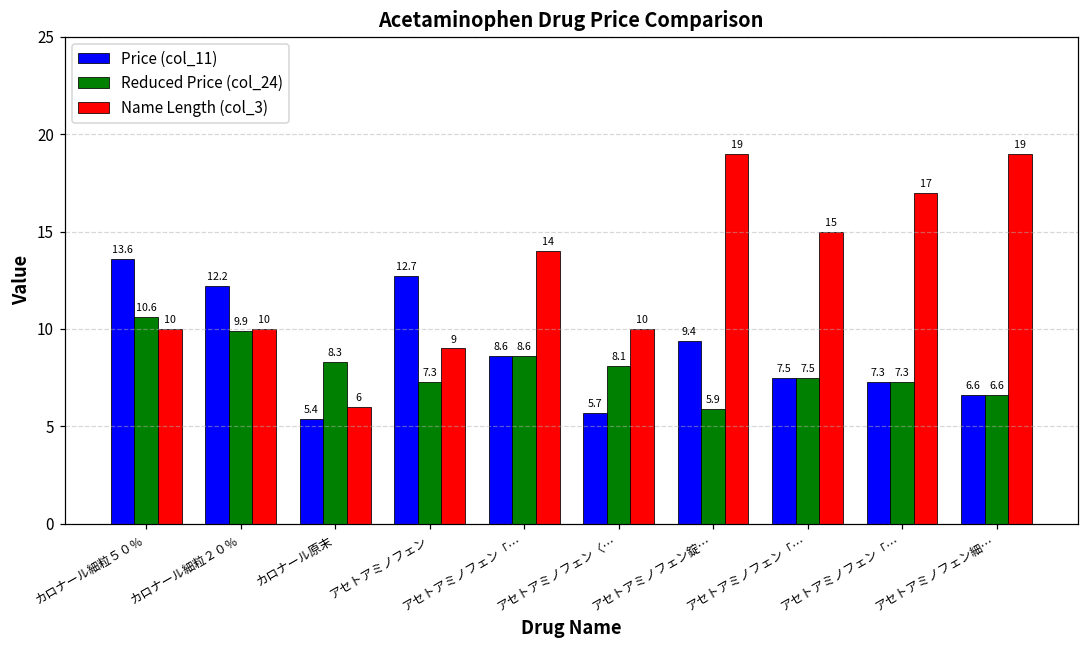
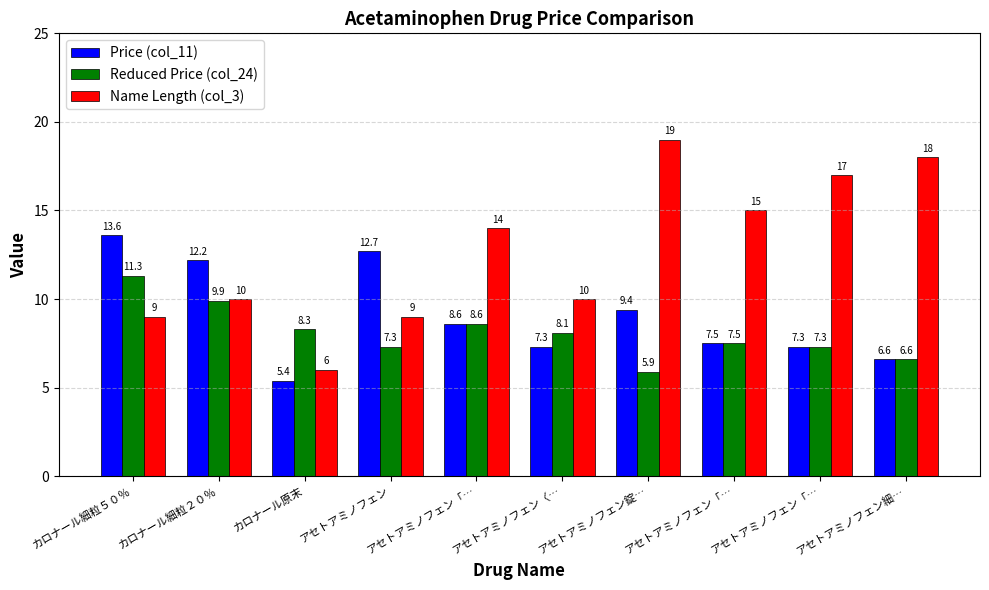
  {
    "Price (col_11)": {
      "カロナール細粒５０％": 13.6,
      "カロナール細粒２０％": 12.2,
      "カロナール原末": 5.4,
      "アセトアミノフェン": 12.7,
-     "アセトアミノフェン〈…": 5.7,
+     "アセトアミノフェン〈…": 7.3,
      "アセトアミノフェン錠…": 9.4,
      "アセトアミノフェン細…": 6.6
    },
    "Reduced Price (col_24)": {
-     "カロナール細粒５０％": 10.6,
+     "カロナール細粒５０％": 11.3,
      "カロナール細粒２０％": 9.9,
      "カロナール原末": 8.3,
      "アセトアミノフェン": 7.3,
      "アセトアミノフェン〈…": 8.1,
      "アセトアミノフェン錠…": 5.9,
      "アセトアミノフェン細…": 6.6
    },
    "Name Length (col_3)": {
-     "カロナール細粒５０％": 10,
+     "カロナール細粒５０％": 9,
      "カロナール細粒２０％": 10,
      "カロナール原末": 6,
      "アセトアミノフェン": 9,
      "アセトアミノフェン〈…": 10,
      "アセトアミノフェン錠…": 19,
-     "アセトアミノフェン細…": 19
+     "アセトアミノフェン細…": 18
    }
  }
